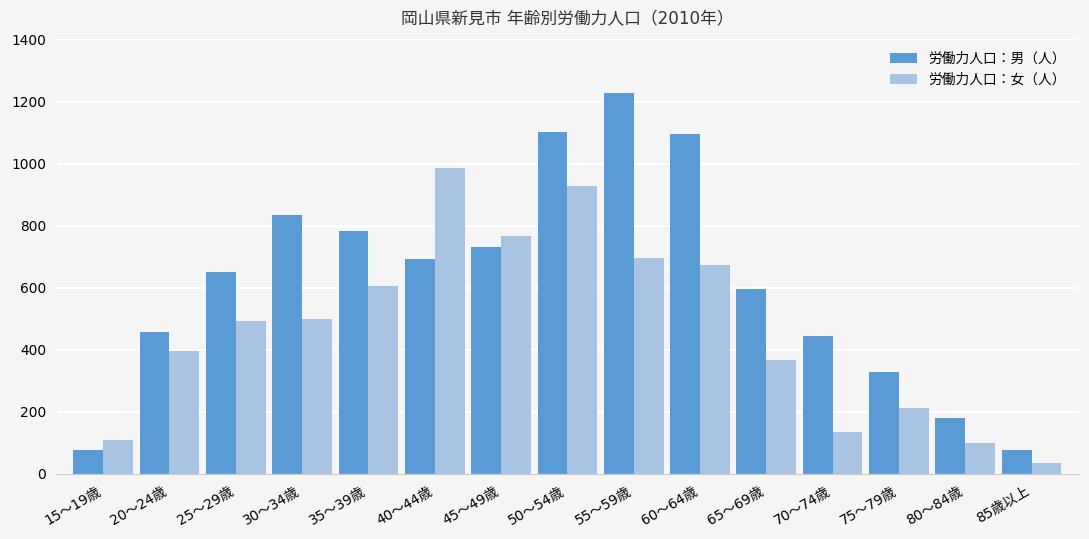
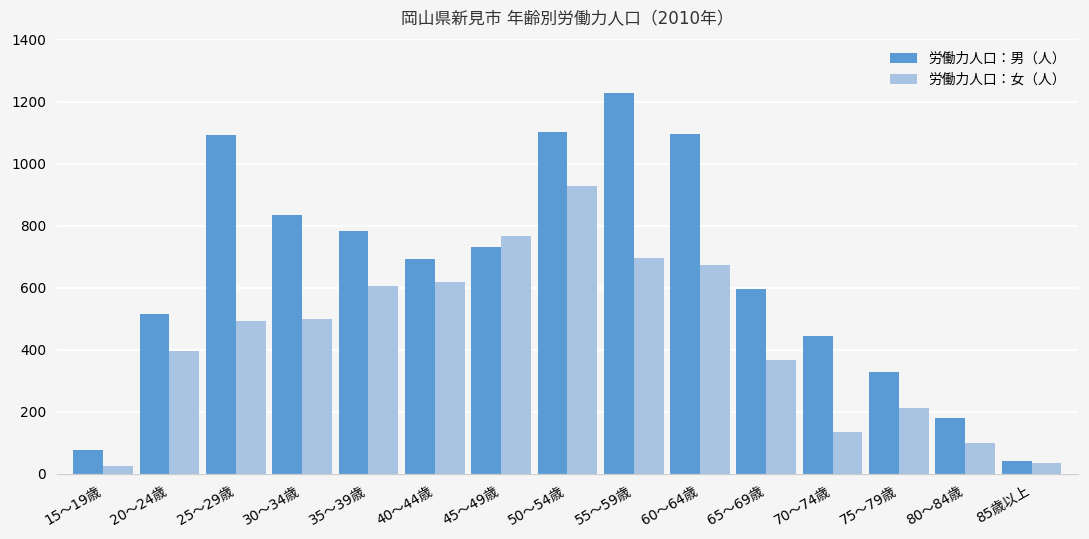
  {
    "労働力人口：男（人）": {
      "15～19歳": 80,
-     "20～24歳": 460,
-     "25～29歳": 650,
+     "20～24歳": 520,
+     "25～29歳": 1090,
      "30～34歳": 830,
      "35～39歳": 780,
      "40～44歳": 690,
      "45～49歳": 730,
      "50～54歳": 1100,
      "55～59歳": 1230,
      "60～64歳": 1100,
      "65～69歳": 590,
      "70～74歳": 440,
      "75～79歳": 330,
      "80～84歳": 180,
-     "85歳以上": 80
+     "85歳以上": 40
    },
    "労働力人口：女（人）": {
-     "15～19歳": 110,
+     "15～19歳": 30,
      "20～24歳": 400,
      "25～29歳": 490,
      "30～34歳": 500,
      "35～39歳": 610,
-     "40～44歳": 990,
+     "40～44歳": 620,
      "45～49歳": 770,
      "50～54歳": 930,
      "55～59歳": 700,
      "60～64歳": 670,
      "65～69歳": 370,
      "70～74歳": 140,
      "75～79歳": 210,
      "80～84歳": 100,
      "85歳以上": 30
    }
  }
